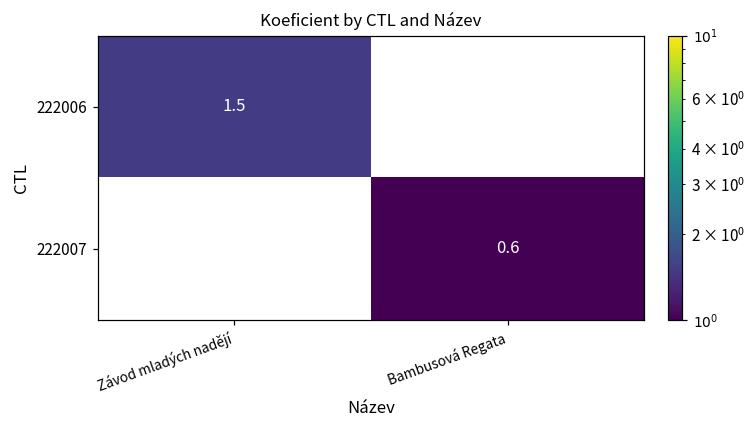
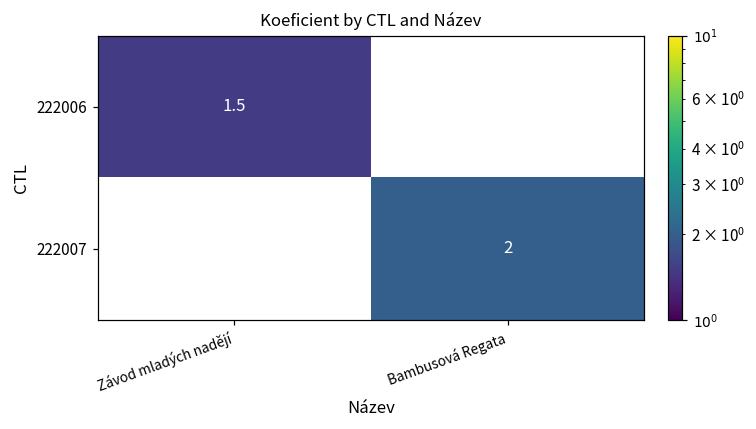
  {
    "222006": {
      "Závod mladých nadějí": 1.5
    },
    "222007": {
-     "Bambusová Regata": 0.6
+     "Bambusová Regata": 2
    }
  }
